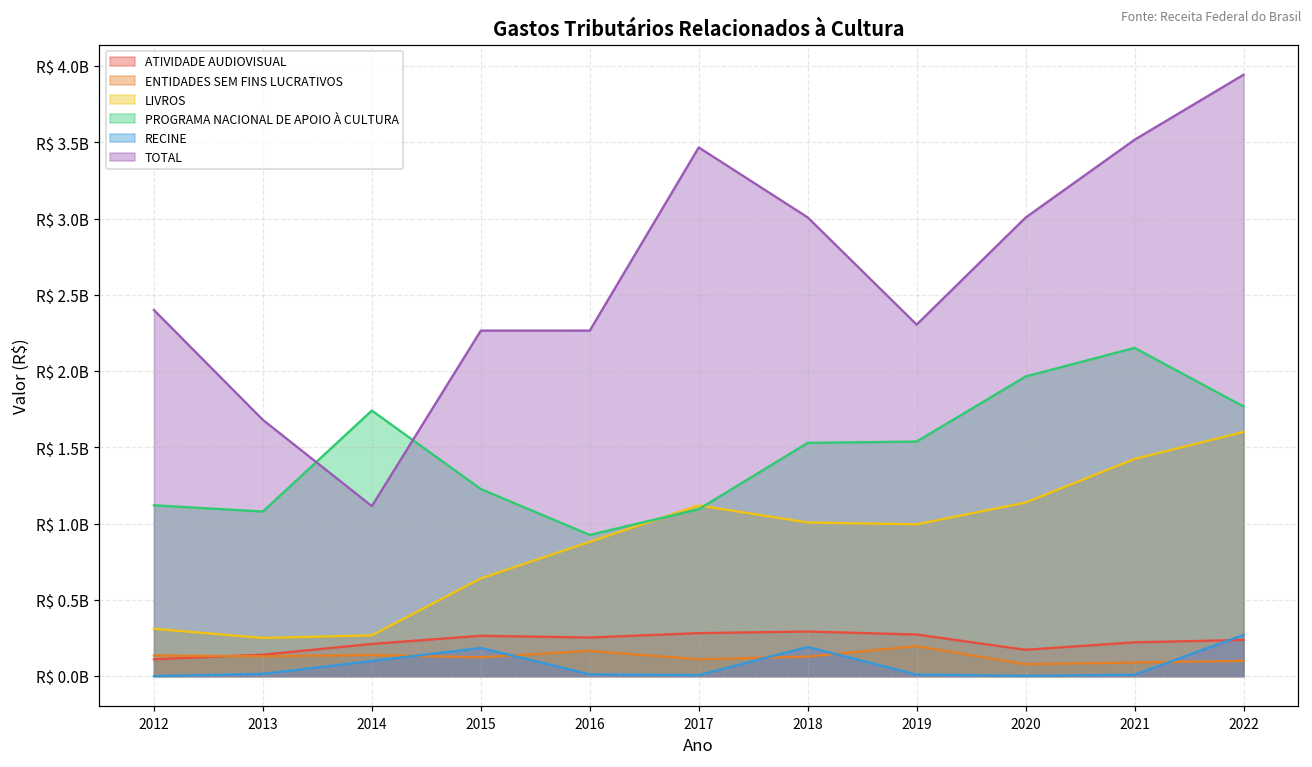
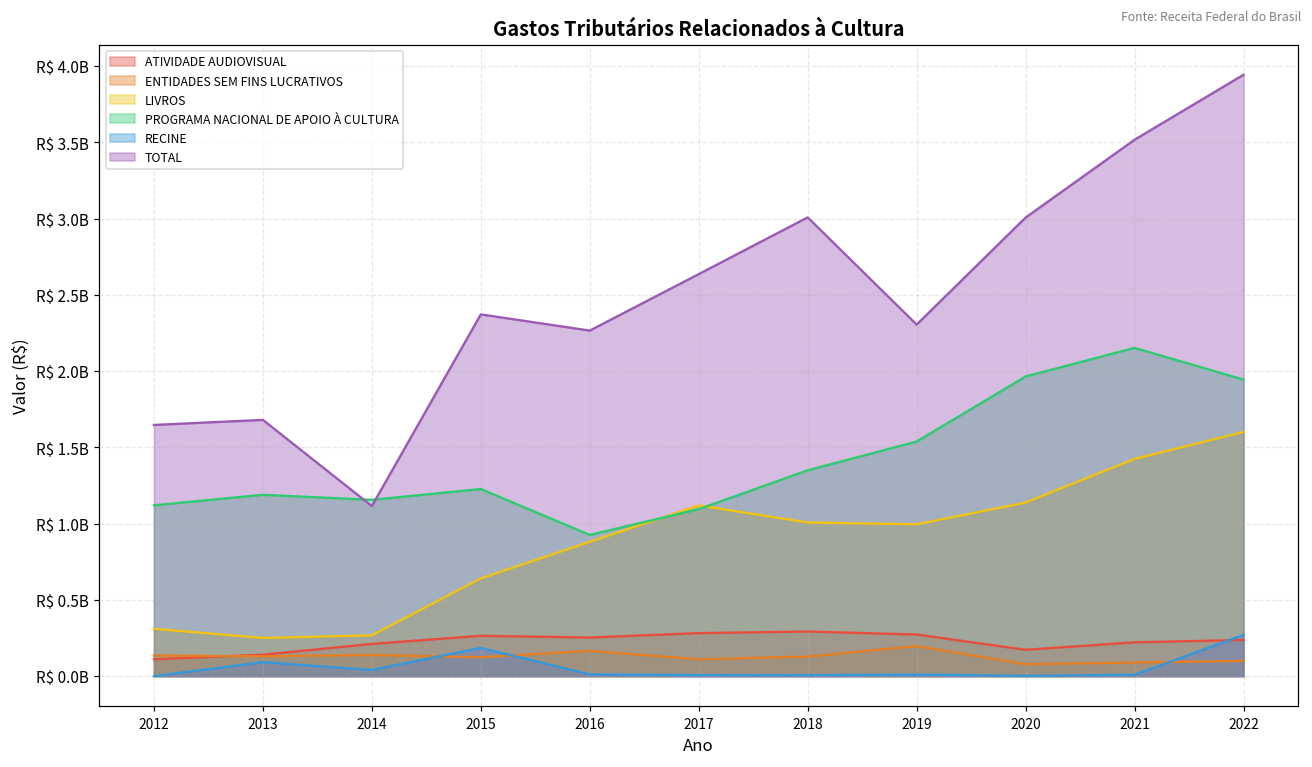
  {
    "PROGRAMA NACIONAL DE APOIO À CULTURA": {
      "2012": "R$ 1120000000",
-     "2013": "R$ 1080000000",
-     "2014": "R$ 1740000000",
+     "2013": "R$ 1190000000",
+     "2014": "R$ 1160000000",
      "2015": "R$ 1230000000",
      "2016": "R$ 930000000",
      "2017": "R$ 1090000000",
-     "2018": "R$ 1530000000",
+     "2018": "R$ 1350000000",
      "2019": "R$ 1540000000",
      "2020": "R$ 1960000000",
      "2021": "R$ 2150000000",
-     "2022": "R$ 1770000000"
+     "2022": "R$ 1940000000"
    },
    "RECINE": {
      "2012": "R$ 0",
-     "2013": "R$ 10000000",
-     "2014": "R$ 100000000",
+     "2013": "R$ 90000000",
+     "2014": "R$ 40000000",
      "2015": "R$ 190000000",
      "2016": "R$ 10000000",
      "2017": "R$ 10000000",
-     "2018": "R$ 190000000",
+     "2018": "R$ 10000000",
      "2019": "R$ 10000000",
      "2020": "R$ 0",
      "2021": "R$ 10000000",
      "2022": "R$ 270000000"
    },
    "TOTAL": {
-     "2012": "R$ 2400000000",
+     "2012": "R$ 1650000000",
      "2013": "R$ 1680000000",
      "2014": "R$ 1110000000",
-     "2015": "R$ 2270000000",
+     "2015": "R$ 2370000000",
      "2016": "R$ 2270000000",
-     "2017": "R$ 3470000000",
+     "2017": "R$ 2640000000",
      "2018": "R$ 3010000000",
      "2019": "R$ 2300000000",
      "2020": "R$ 3010000000",
      "2021": "R$ 3520000000",
      "2022": "R$ 3940000000"
    }
  }
